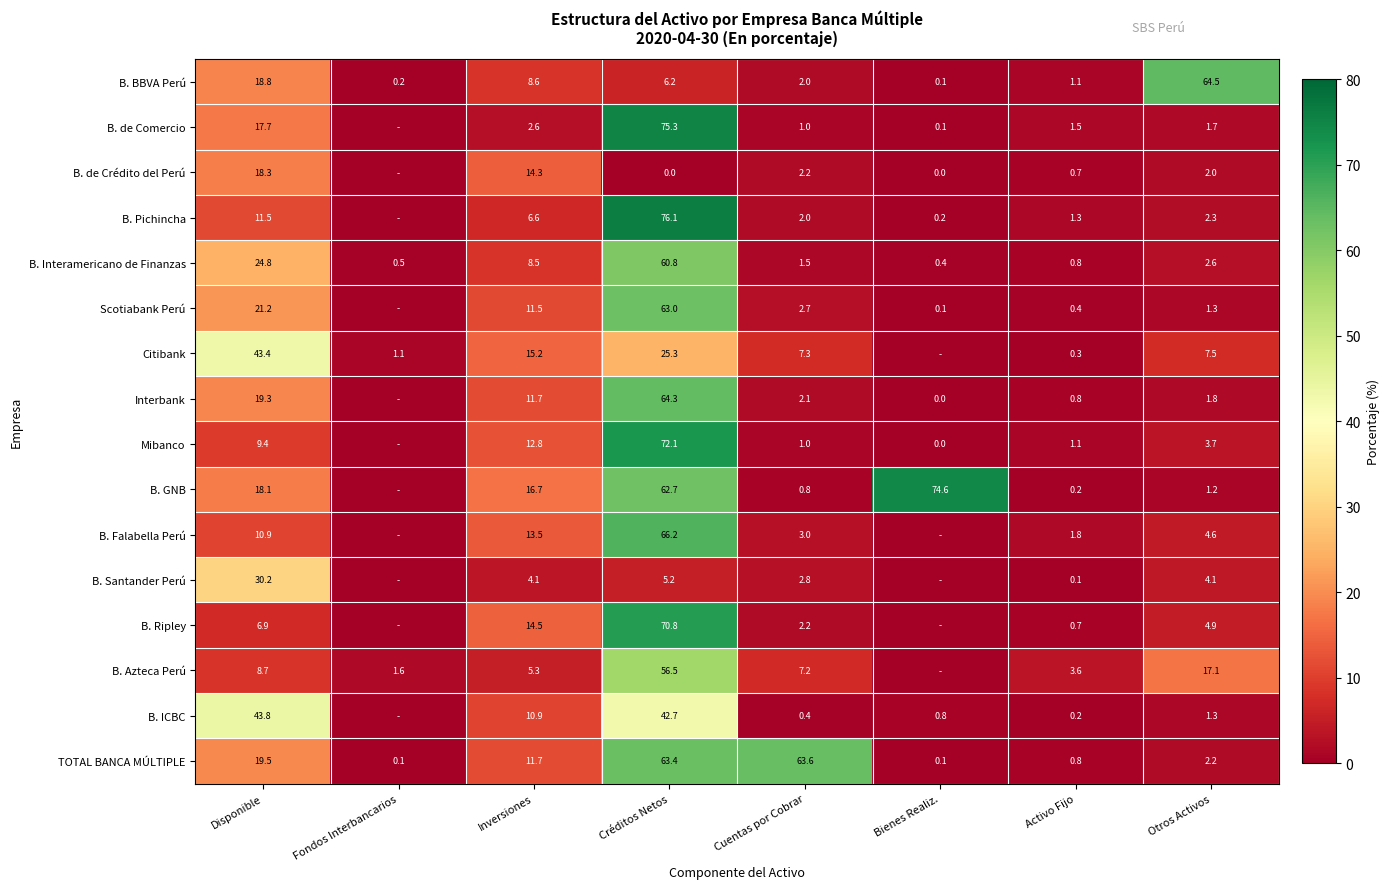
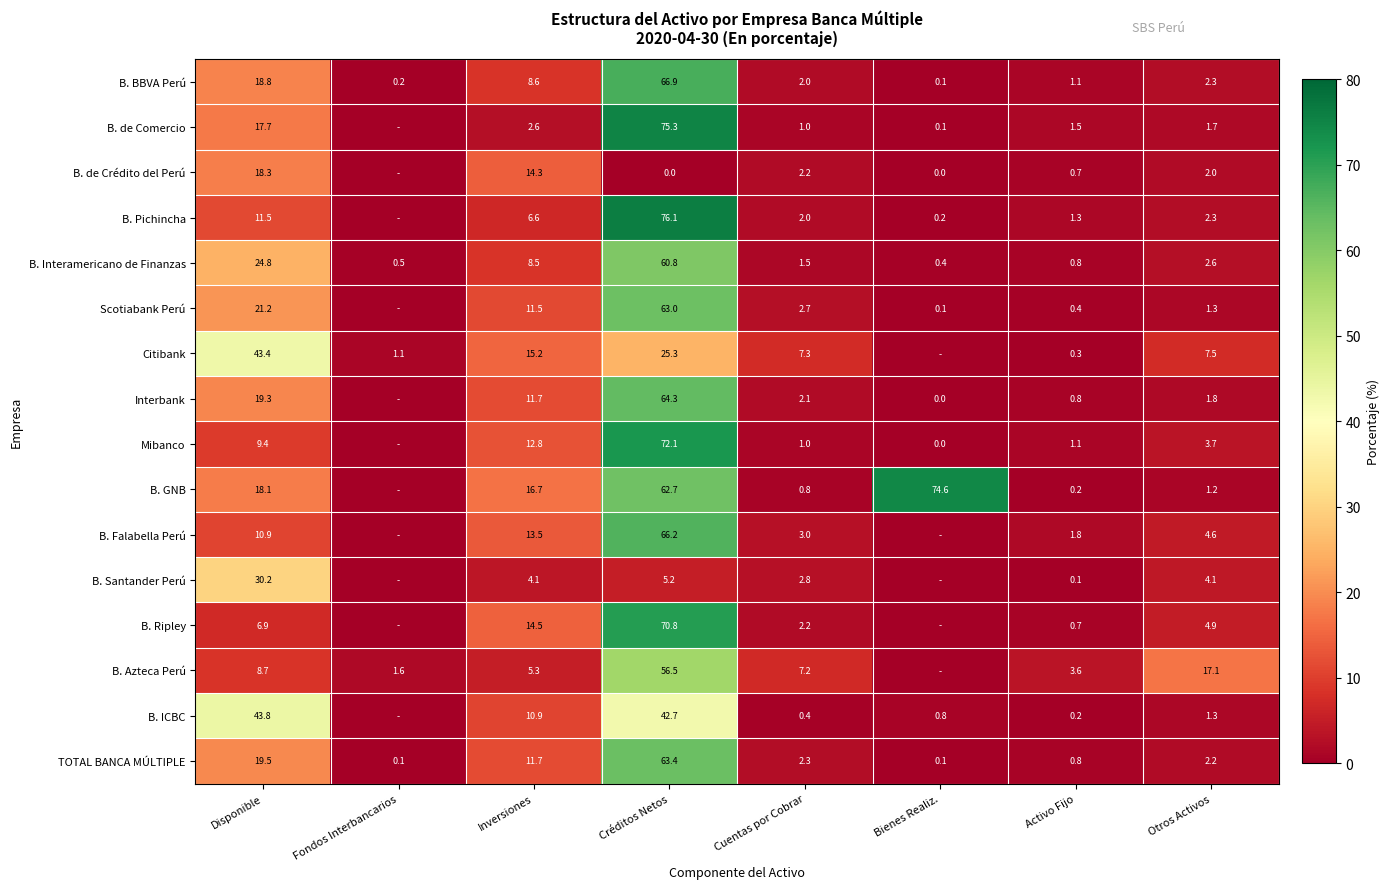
  {
    "B. BBVA Perú": {
      "Disponible": 18.8,
      "Fondos Interbancarios": 0.2,
      "Inversiones": 8.6,
-     "Créditos Netos": 6.2,
+     "Créditos Netos": 66.9,
      "Cuentas por Cobrar": 2.0,
      "Bienes Realiz.": 0.1,
      "Activo Fijo": 1.1,
-     "Otros Activos": 64.5
+     "Otros Activos": 2.3
    },
    "B. de Comercio": {
      "Disponible": 17.7,
      "Inversiones": 2.6,
      "Créditos Netos": 75.3,
      "Cuentas por Cobrar": 1.0,
      "Bienes Realiz.": 0.1,
      "Activo Fijo": 1.5,
      "Otros Activos": 1.7
    },
    "B. de Crédito del Perú": {
      "Disponible": 18.3,
      "Inversiones": 14.3,
      "Créditos Netos": 0.0,
      "Cuentas por Cobrar": 2.2,
      "Bienes Realiz.": 0.0,
      "Activo Fijo": 0.7,
      "Otros Activos": 2.0
    },
    "B. Pichincha": {
      "Disponible": 11.5,
      "Inversiones": 6.6,
      "Créditos Netos": 76.1,
      "Cuentas por Cobrar": 2.0,
      "Bienes Realiz.": 0.2,
      "Activo Fijo": 1.3,
      "Otros Activos": 2.3
    },
    "B. Interamericano de Finanzas": {
      "Disponible": 24.8,
      "Fondos Interbancarios": 0.5,
      "Inversiones": 8.5,
      "Créditos Netos": 60.8,
      "Cuentas por Cobrar": 1.5,
      "Bienes Realiz.": 0.4,
      "Activo Fijo": 0.8,
      "Otros Activos": 2.6
    },
    "Scotiabank Perú": {
      "Disponible": 21.2,
      "Inversiones": 11.5,
      "Créditos Netos": 63.0,
      "Cuentas por Cobrar": 2.7,
      "Bienes Realiz.": 0.1,
      "Activo Fijo": 0.4,
      "Otros Activos": 1.3
    },
    "Citibank": {
      "Disponible": 43.4,
      "Fondos Interbancarios": 1.1,
      "Inversiones": 15.2,
      "Créditos Netos": 25.3,
      "Cuentas por Cobrar": 7.3,
      "Activo Fijo": 0.3,
      "Otros Activos": 7.5
    },
    "Interbank": {
      "Disponible": 19.3,
      "Inversiones": 11.7,
      "Créditos Netos": 64.3,
      "Cuentas por Cobrar": 2.1,
      "Bienes Realiz.": 0.0,
      "Activo Fijo": 0.8,
      "Otros Activos": 1.8
    },
    "Mibanco": {
      "Disponible": 9.4,
      "Inversiones": 12.8,
      "Créditos Netos": 72.1,
      "Cuentas por Cobrar": 1.0,
      "Bienes Realiz.": 0.0,
      "Activo Fijo": 1.1,
      "Otros Activos": 3.7
    },
    "B. GNB": {
      "Disponible": 18.1,
      "Inversiones": 16.7,
      "Créditos Netos": 62.7,
      "Cuentas por Cobrar": 0.8,
      "Bienes Realiz.": 74.6,
      "Activo Fijo": 0.2,
      "Otros Activos": 1.2
    },
    "B. Falabella Perú": {
      "Disponible": 10.9,
      "Inversiones": 13.5,
      "Créditos Netos": 66.2,
      "Cuentas por Cobrar": 3.0,
      "Activo Fijo": 1.8,
      "Otros Activos": 4.6
    },
    "B. Santander Perú": {
      "Disponible": 30.2,
      "Inversiones": 4.1,
      "Créditos Netos": 5.2,
      "Cuentas por Cobrar": 2.8,
      "Activo Fijo": 0.1,
      "Otros Activos": 4.1
    },
    "B. Ripley": {
      "Disponible": 6.9,
      "Inversiones": 14.5,
      "Créditos Netos": 70.8,
      "Cuentas por Cobrar": 2.2,
      "Activo Fijo": 0.7,
      "Otros Activos": 4.9
    },
    "B. Azteca Perú": {
      "Disponible": 8.7,
      "Fondos Interbancarios": 1.6,
      "Inversiones": 5.3,
      "Créditos Netos": 56.5,
      "Cuentas por Cobrar": 7.2,
      "Activo Fijo": 3.6,
      "Otros Activos": 17.1
    },
    "B. ICBC": {
      "Disponible": 43.8,
      "Inversiones": 10.9,
      "Créditos Netos": 42.7,
      "Cuentas por Cobrar": 0.4,
      "Bienes Realiz.": 0.8,
      "Activo Fijo": 0.2,
      "Otros Activos": 1.3
    },
    "TOTAL BANCA MÚLTIPLE": {
      "Disponible": 19.5,
      "Fondos Interbancarios": 0.1,
      "Inversiones": 11.7,
      "Créditos Netos": 63.4,
-     "Cuentas por Cobrar": 63.6,
+     "Cuentas por Cobrar": 2.3,
      "Bienes Realiz.": 0.1,
      "Activo Fijo": 0.8,
      "Otros Activos": 2.2
    }
  }
